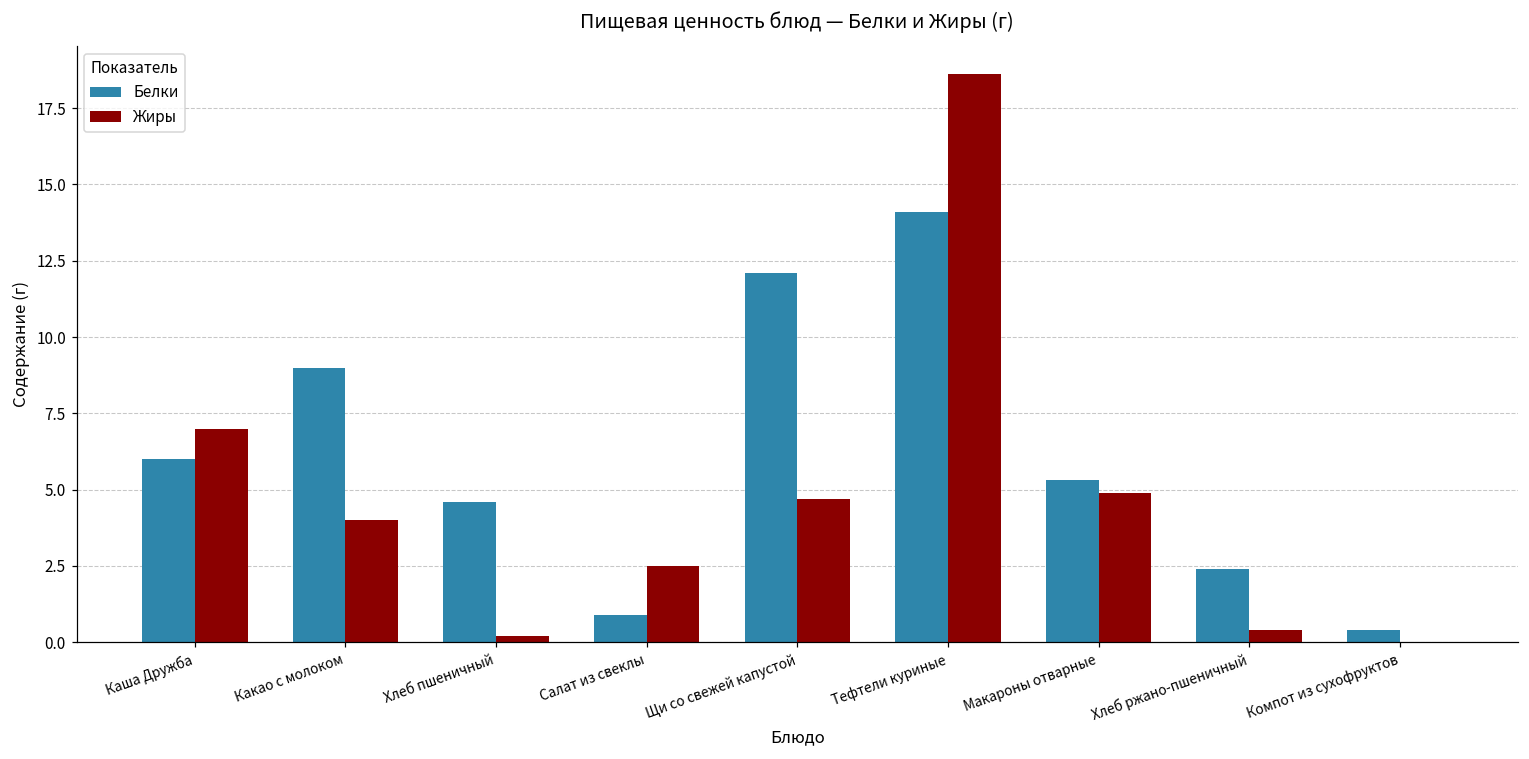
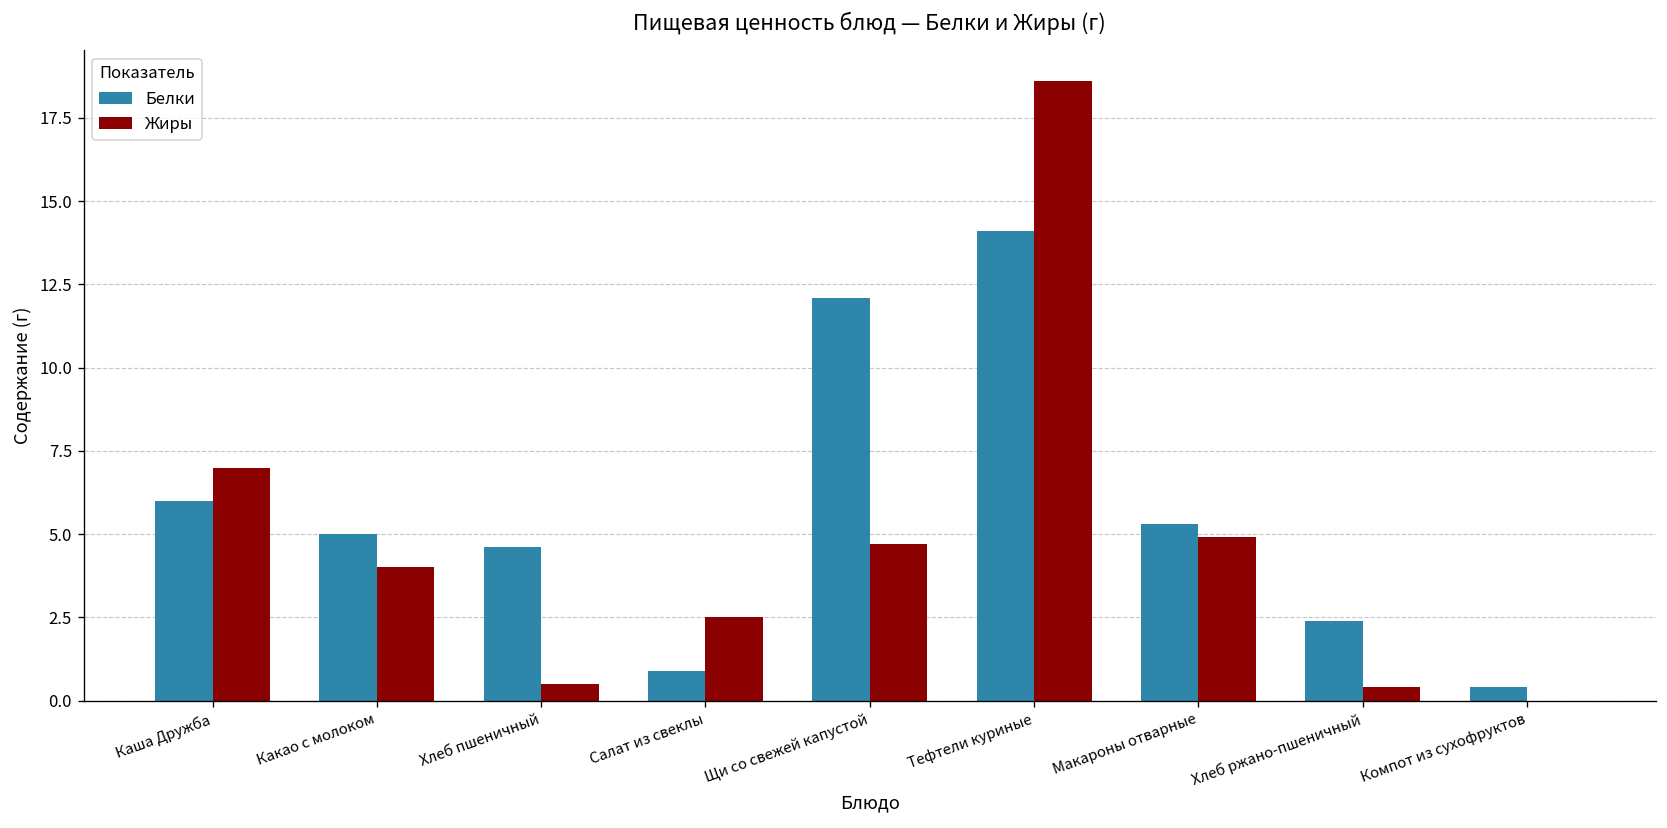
  {
    "Белки": {
      "Каша Дружба": 6,
-     "Какао с молоком": 9,
+     "Какао с молоком": 5,
      "Хлеб пшеничный": 4.6,
      "Салат из свеклы": 0.9,
      "Щи со свежей капустой": 12.1,
      "Тефтели куриные": 14.1,
      "Макароны отварные": 5.3,
      "Хлеб ржано-пшеничный": 2.4,
      "Компот из сухофруктов": 0.4
    },
    "Жиры": {
      "Каша Дружба": 7.0,
      "Какао с молоком": 4.0,
-     "Хлеб пшеничный": 0.2,
+     "Хлеб пшеничный": 0.5,
      "Салат из свеклы": 2.5,
      "Щи со свежей капустой": 4.7,
      "Тефтели куриные": 18.6,
      "Макароны отварные": 4.9,
      "Хлеб ржано-пшеничный": 0.4,
      "Компот из сухофруктов": 0.0
    }
  }
